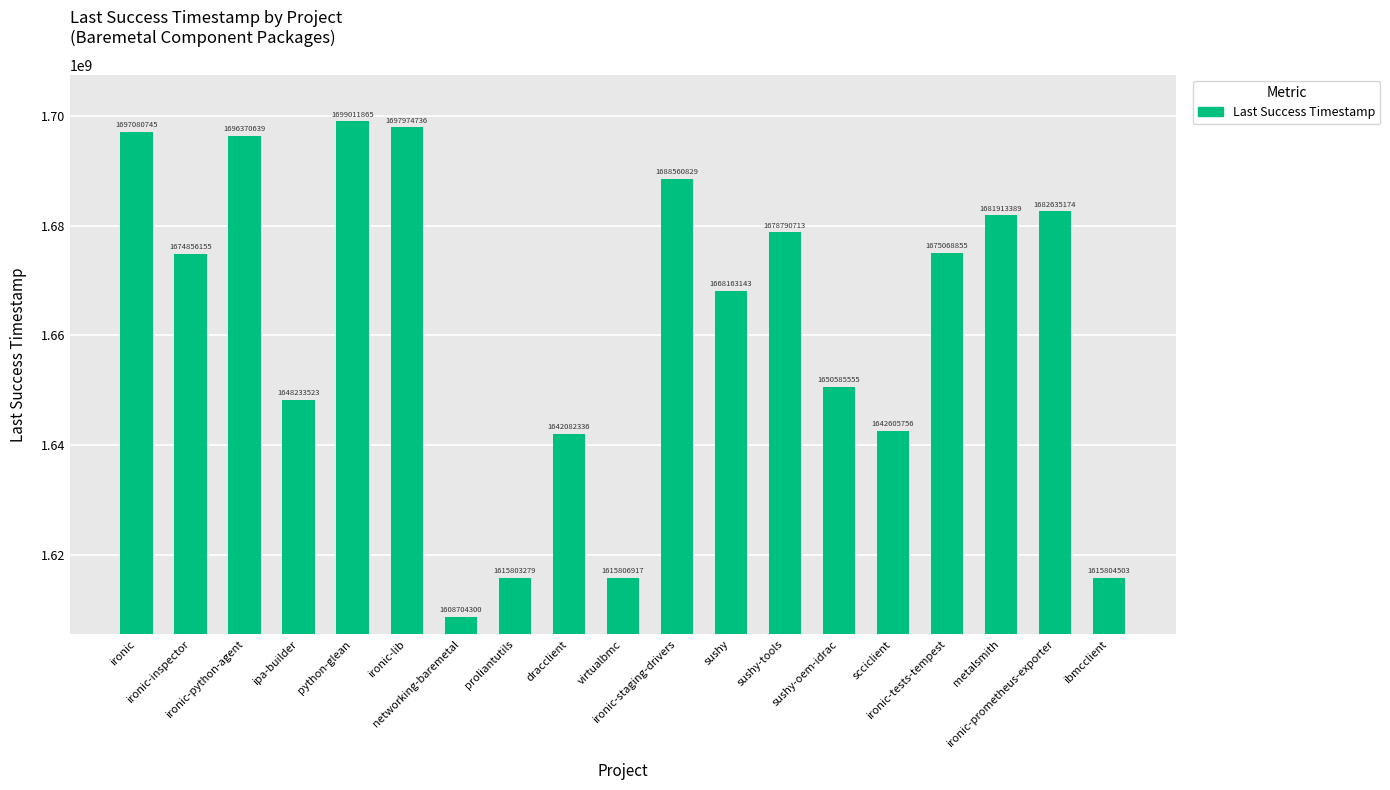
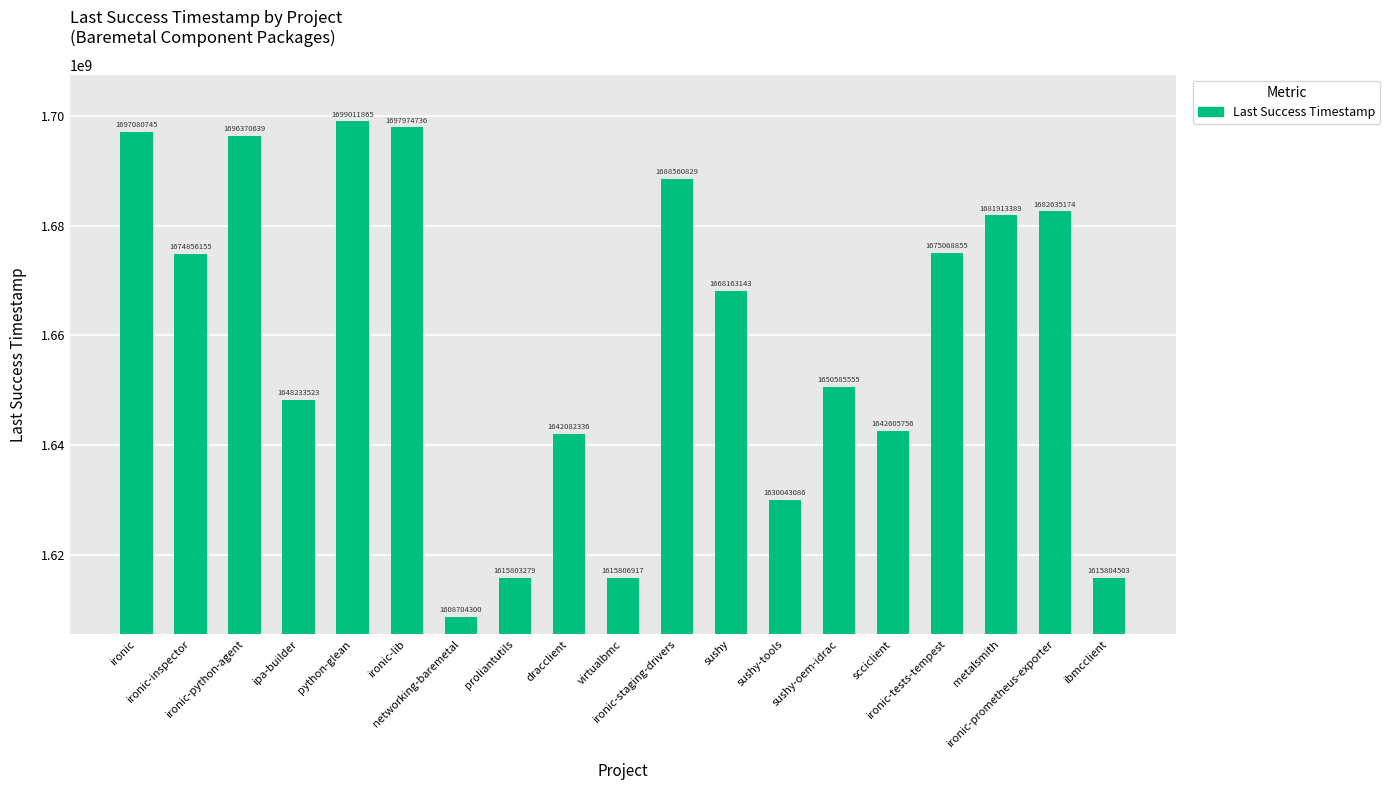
  {
    "ironic": 1697080745,
    "ironic-inspector": 1674856155,
    "ironic-python-agent": 1696370639,
    "ipa-builder": 1648233523,
    "python-glean": 1699011865,
    "ironic-lib": 1697974736,
    "networking-baremetal": 1608704300,
    "proliantutils": 1615803279,
    "dracclient": 1642082336,
    "virtualbmc": 1615806917,
    "ironic-staging-drivers": 1688560829,
    "sushy": 1668163143,
-   "sushy-tools": 1678790713,
+   "sushy-tools": 1630043086,
    "sushy-oem-idrac": 1650585555,
    "scciclient": 1642605756,
    "ironic-tests-tempest": 1675068855,
    "metalsmith": 1681913389,
    "ironic-prometheus-exporter": 1682635174,
    "ibmcclient": 1615804503
  }
